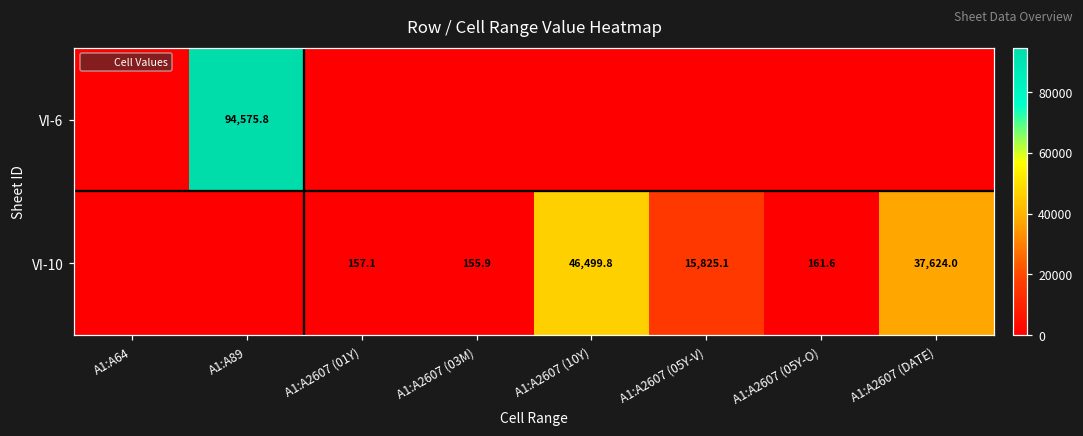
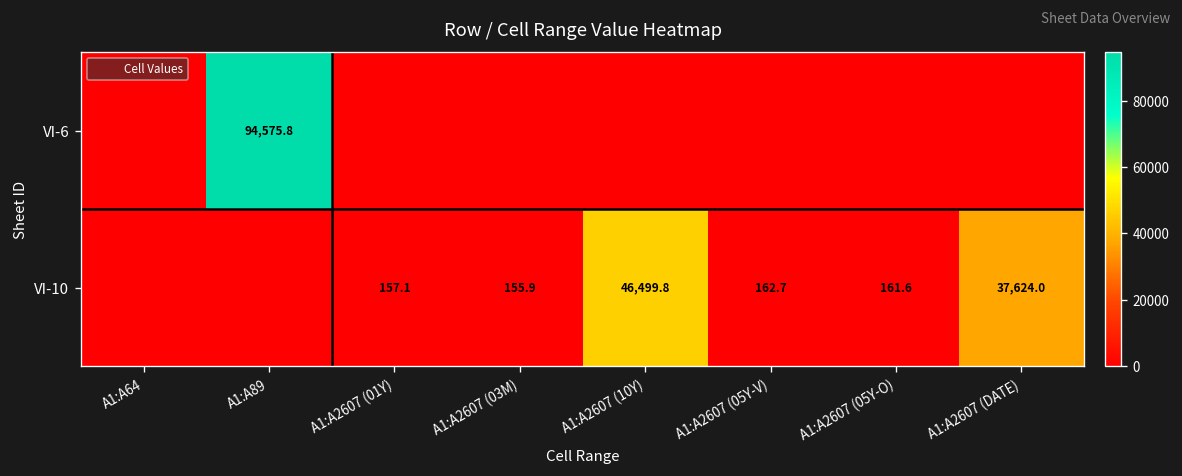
  {
    "VI-6": {
      "A1:A89": "94,575.8"
    },
    "VI-10": {
      "A1:A2607 (01Y)": "157.1",
      "A1:A2607 (03M)": "155.9",
      "A1:A2607 (10Y)": "46,499.8",
-     "A1:A2607 (05Y-V)": "15,825.1",
+     "A1:A2607 (05Y-V)": "162.7",
      "A1:A2607 (05Y-O)": "161.6",
      "A1:A2607 (DATE)": "37,624.0"
    }
  }
